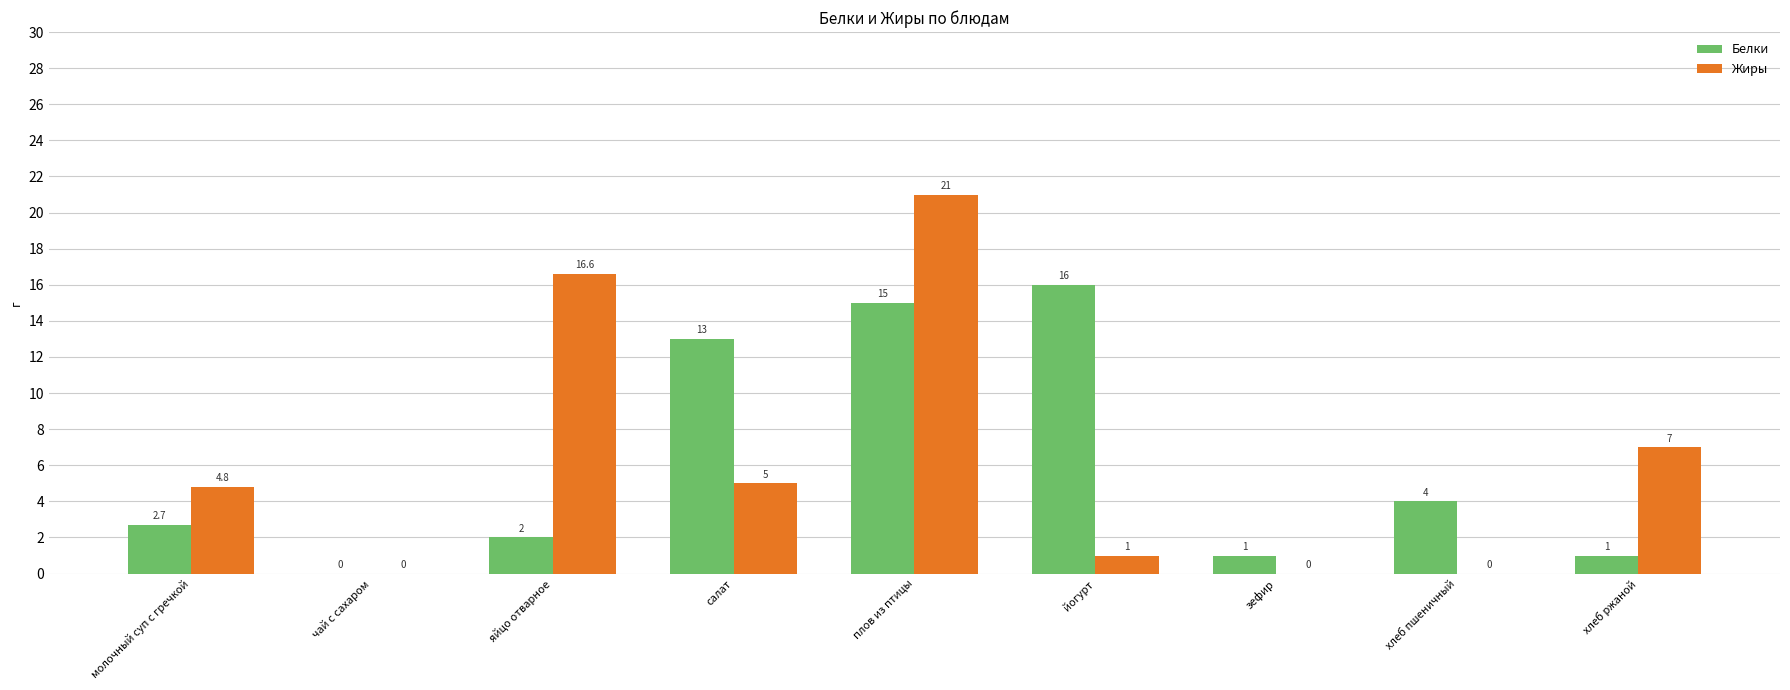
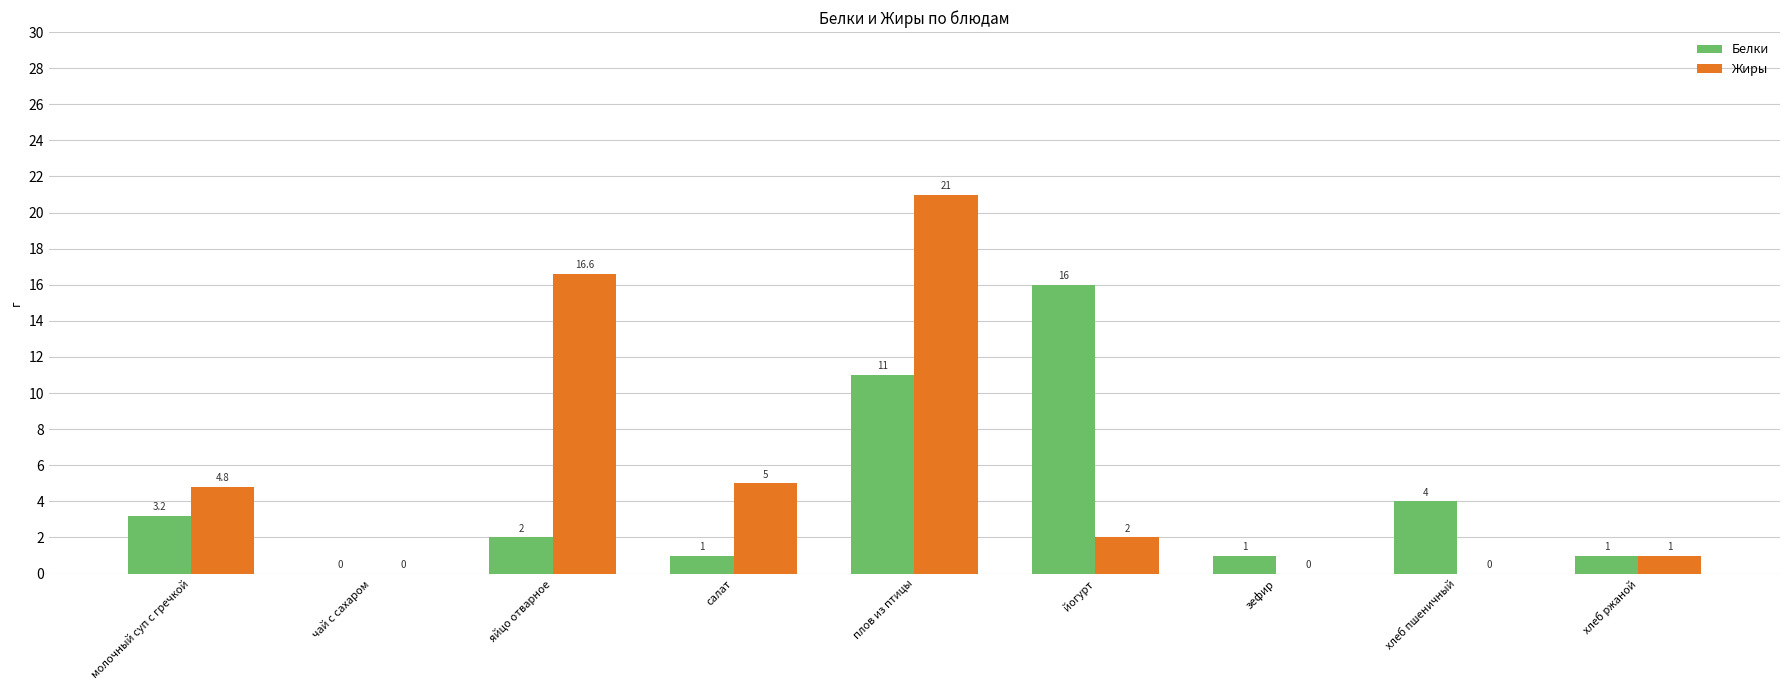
  {
    "Белки": {
-     "молочный суп с гречкой": 2.7,
+     "молочный суп с гречкой": 3.2,
      "чай с сахаром": 0,
      "яйцо отварное": 2,
-     "салат": 13,
-     "плов из птицы": 15,
+     "салат": 1,
+     "плов из птицы": 11,
      "йогурт": 16,
      "зефир": 1,
      "хлеб пшеничный": 4,
      "хлеб ржаной": 1
    },
    "Жиры": {
      "молочный суп с гречкой": 4.8,
      "чай с сахаром": 0,
      "яйцо отварное": 16.6,
      "салат": 5,
      "плов из птицы": 21,
-     "йогурт": 1,
+     "йогурт": 2,
      "зефир": 0,
      "хлеб пшеничный": 0,
-     "хлеб ржаной": 7
+     "хлеб ржаной": 1
    }
  }
